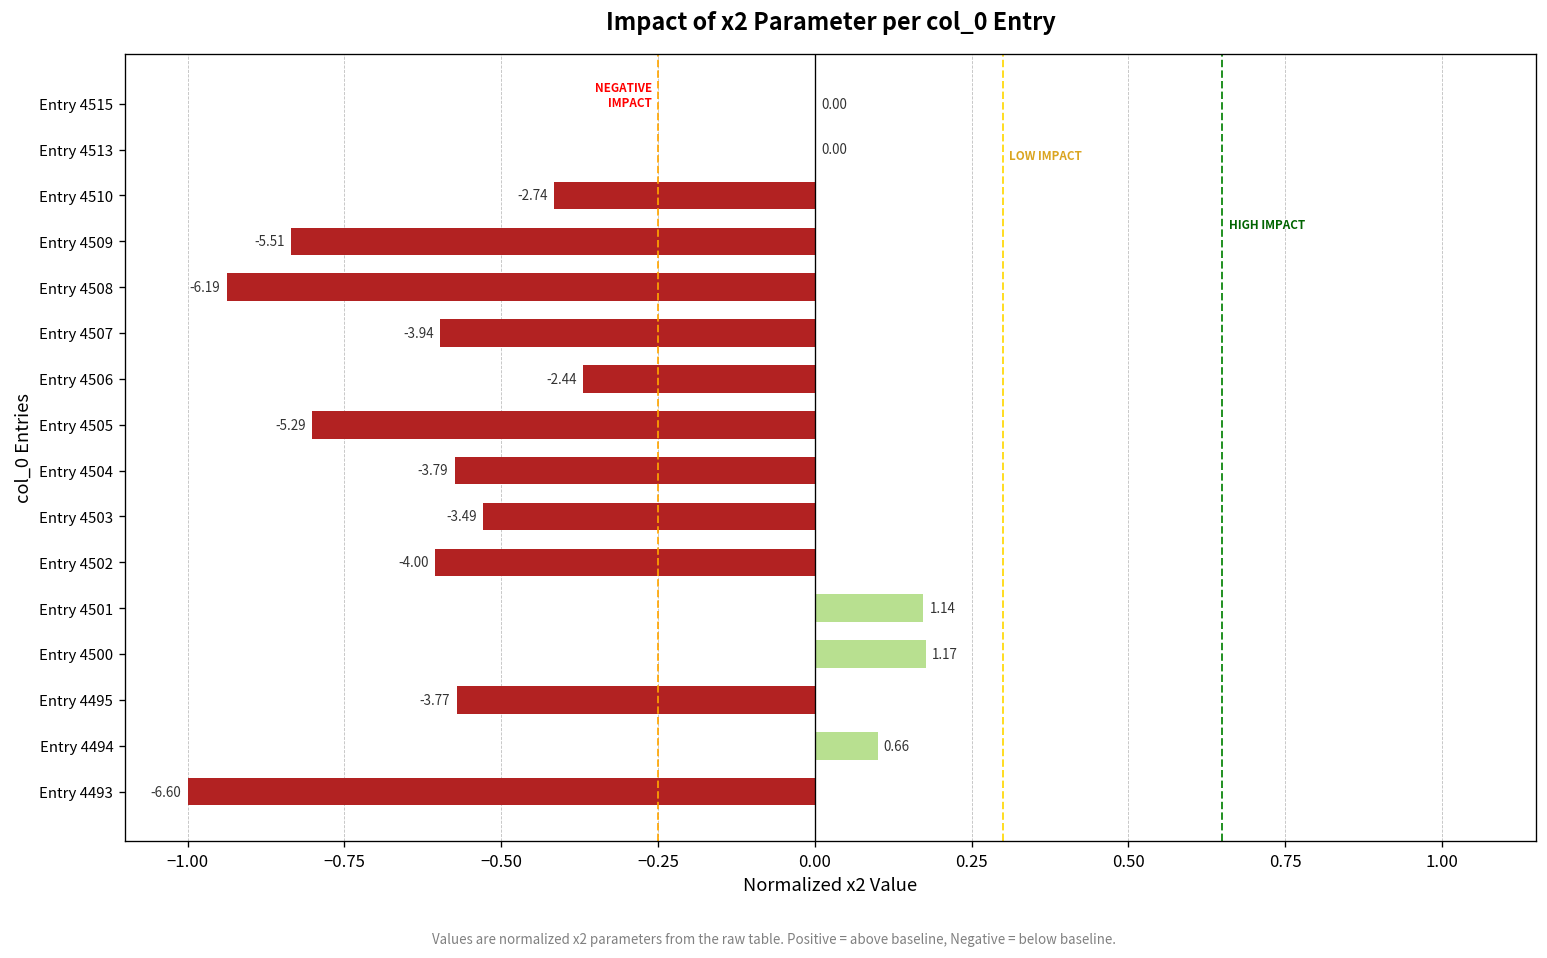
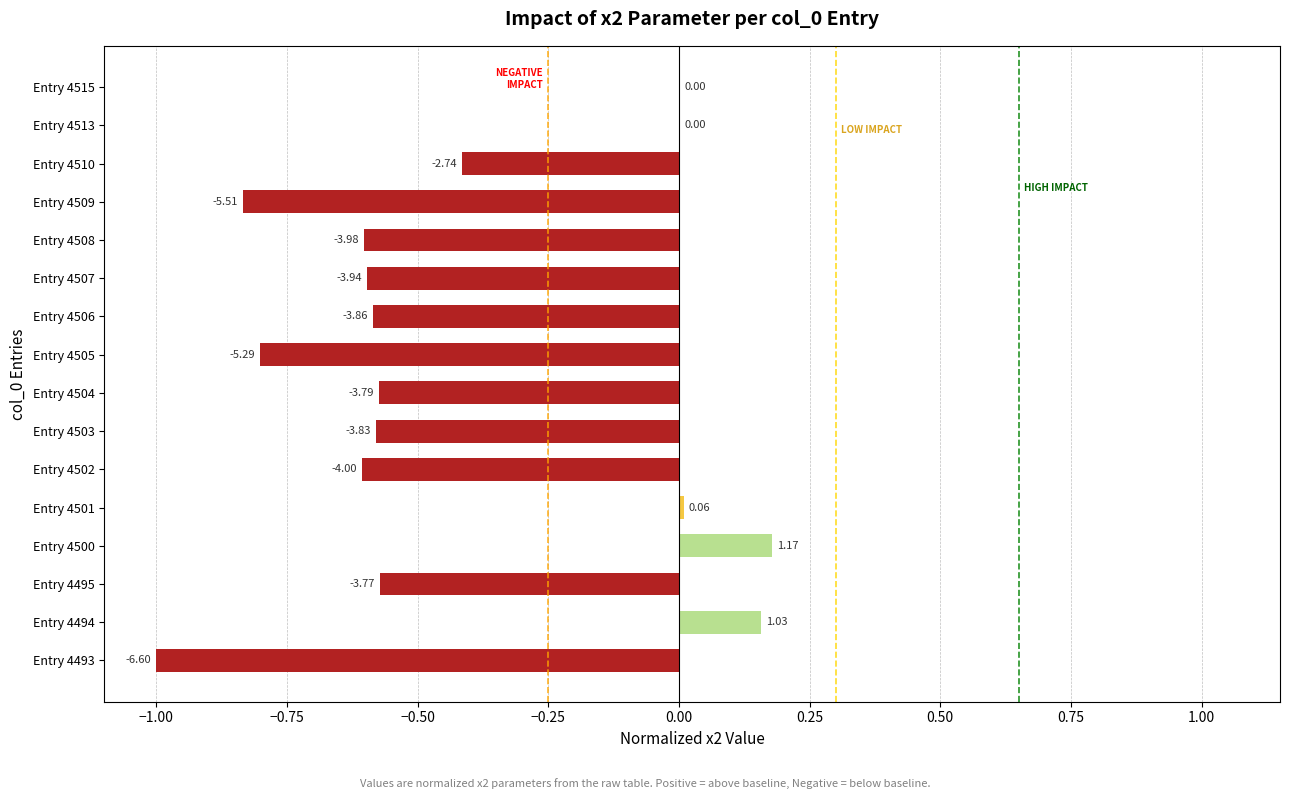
  {
    "Entry 4515": 0.00,
    "Entry 4513": 0.00,
-   "Entry 4508": -6.19,
-   "Entry 4506": -2.44,
-   "Entry 4503": -3.49,
-   "Entry 4501": 1.14,
-   "Entry 4494": 0.66
+   "Entry 4508": -3.98,
+   "Entry 4506": -3.86,
+   "Entry 4503": -3.83,
+   "Entry 4501": 0.06,
+   "Entry 4494": 1.03
  }
